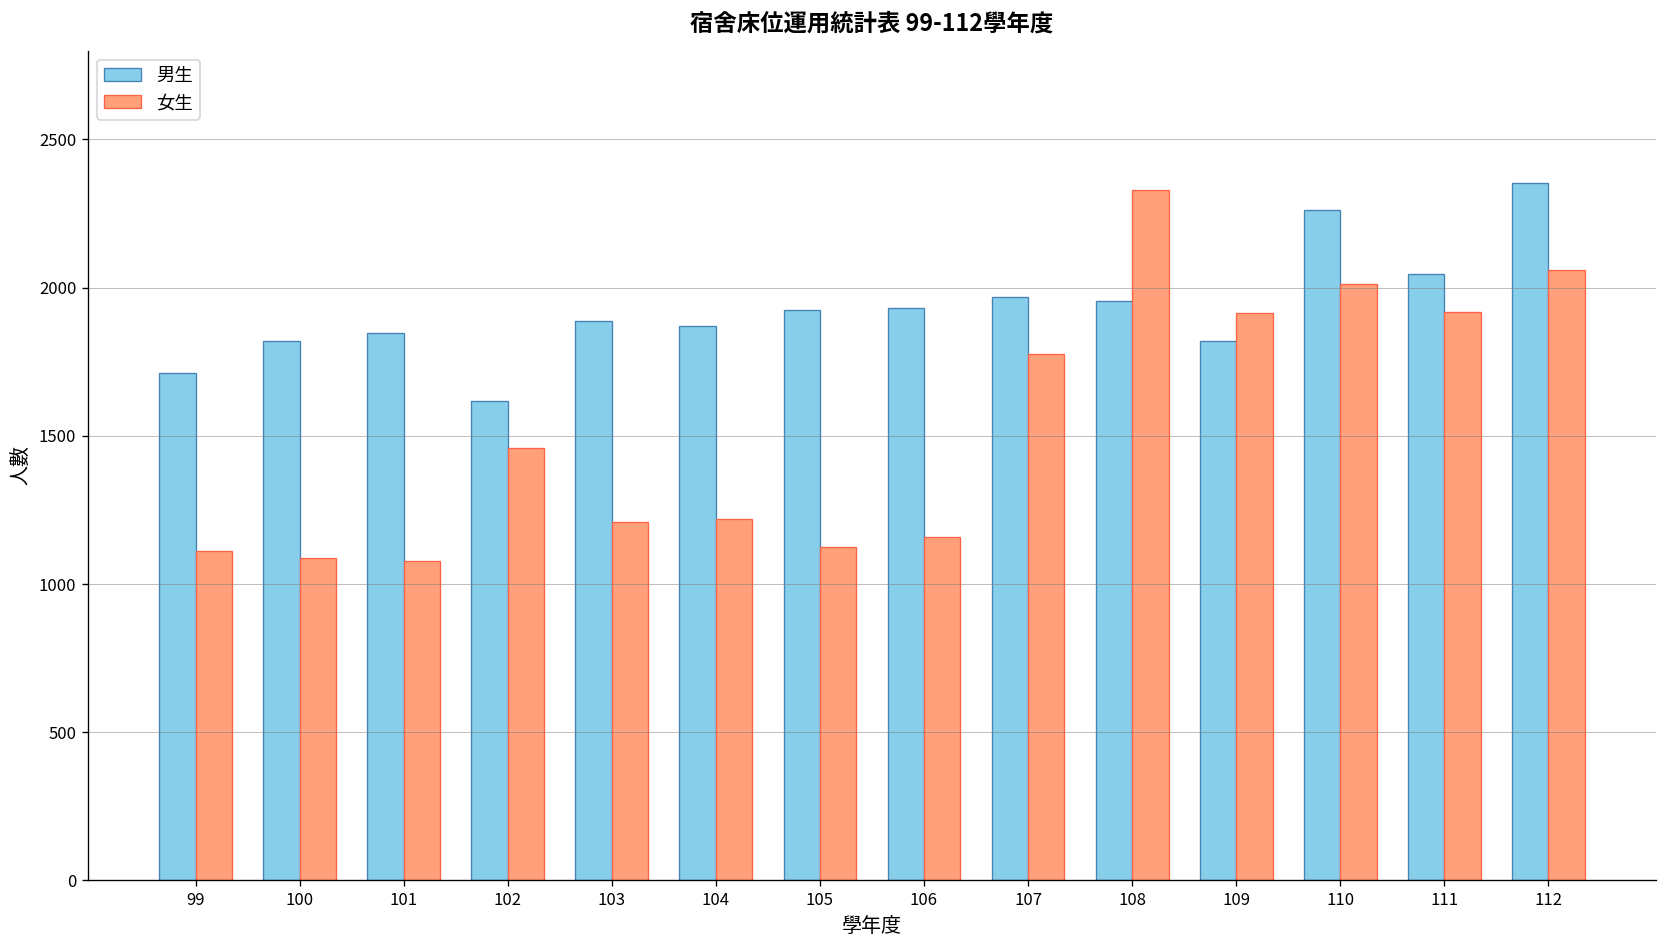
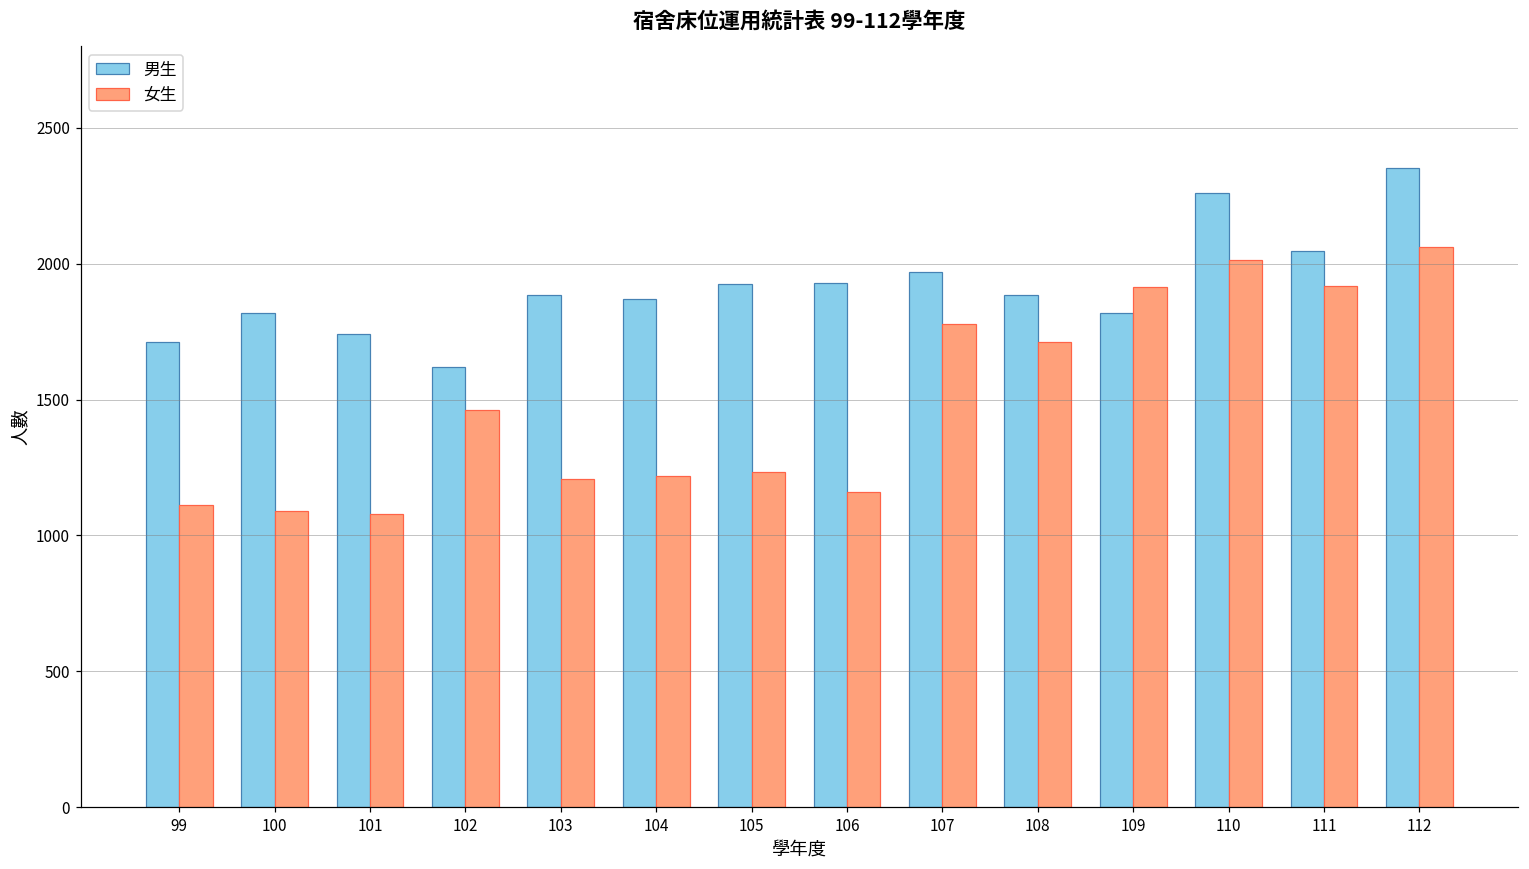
  {
    "男生": {
      "99": 1710,
      "100": 1820,
-     "101": 1850,
+     "101": 1740,
      "102": 1620,
      "103": 1890,
      "104": 1870,
      "105": 1930,
      "106": 1930,
      "107": 1970,
-     "108": 1960,
+     "108": 1880,
      "109": 1820,
      "110": 2260,
      "111": 2050,
      "112": 2350
    },
    "女生": {
      "99": 1110,
      "100": 1090,
      "101": 1080,
      "102": 1460,
      "103": 1210,
      "104": 1220,
-     "105": 1120,
+     "105": 1230,
      "106": 1160,
      "107": 1780,
-     "108": 2330,
+     "108": 1710,
      "109": 1910,
      "110": 2010,
      "111": 1920,
      "112": 2060
    }
  }
